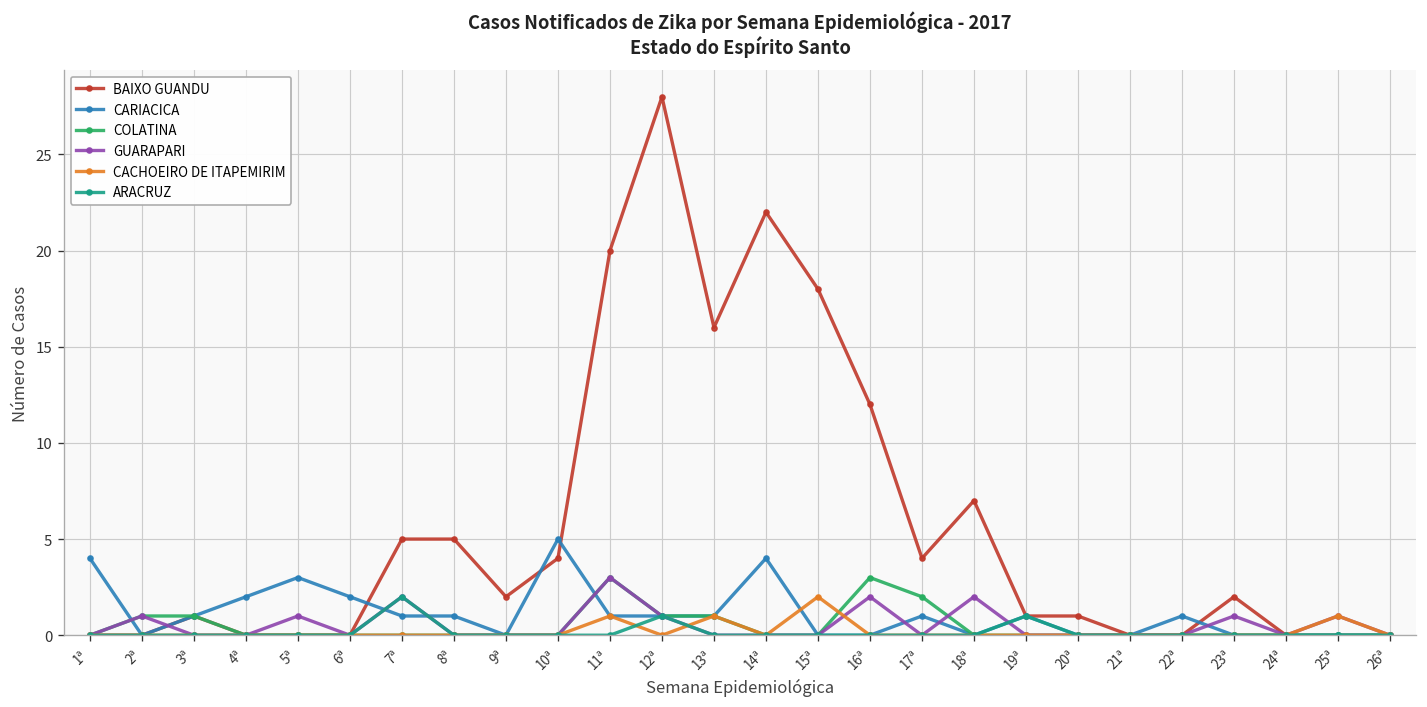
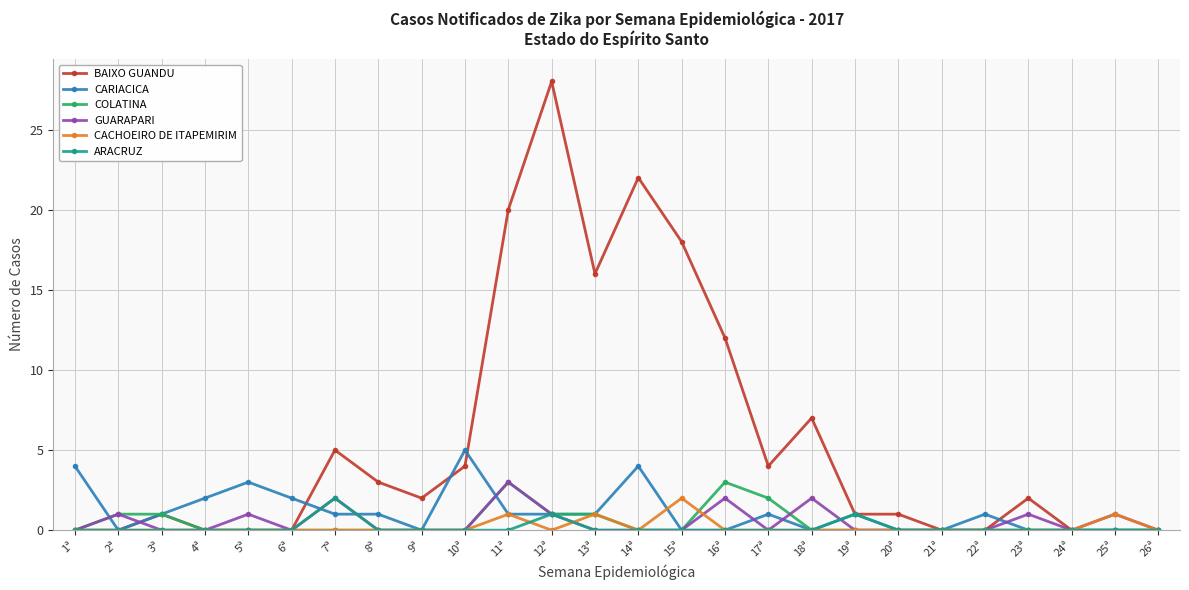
  {
    "BAIXO GUANDU": {
      "7ª": 5,
-     "8ª": 5,
+     "8ª": 3,
      "9ª": 2,
      "10ª": 4,
      "11ª": 20,
      "12ª": 28,
      "13ª": 16,
      "14ª": 22,
      "15ª": 18,
      "16ª": 12,
      "17ª": 4,
      "18ª": 7,
      "20ª": 1,
      "23ª": 2
    },
    "CARIACICA": {
      "1ª": 4,
      "4ª": 2,
      "5ª": 3,
      "6ª": 2,
      "7ª": 1,
      "8ª": 1,
      "10ª": 5,
      "14ª": 4,
      "17ª": 1,
      "22ª": 1
    },
    "GUARAPARI": {
      "5ª": 1,
      "16ª": 2,
      "18ª": 2,
      "23ª": 1
    },
    "CACHOEIRO DE ITAPEMIRIM": {
      "12ª": 0,
      "15ª": 2
    }
  }
